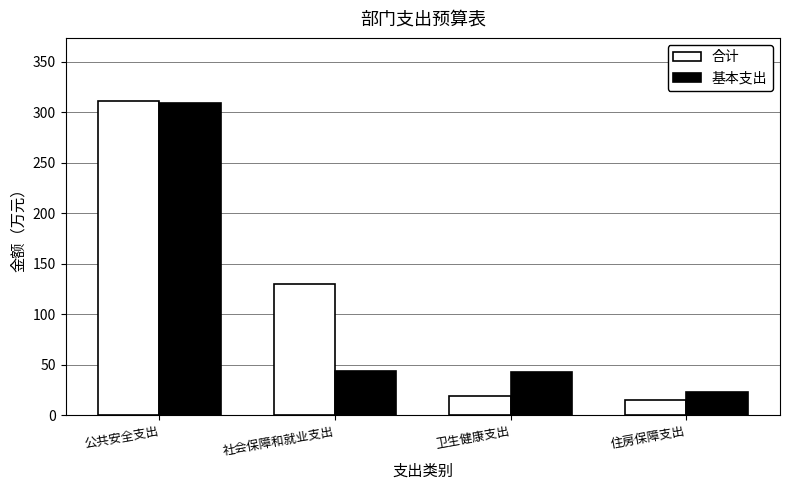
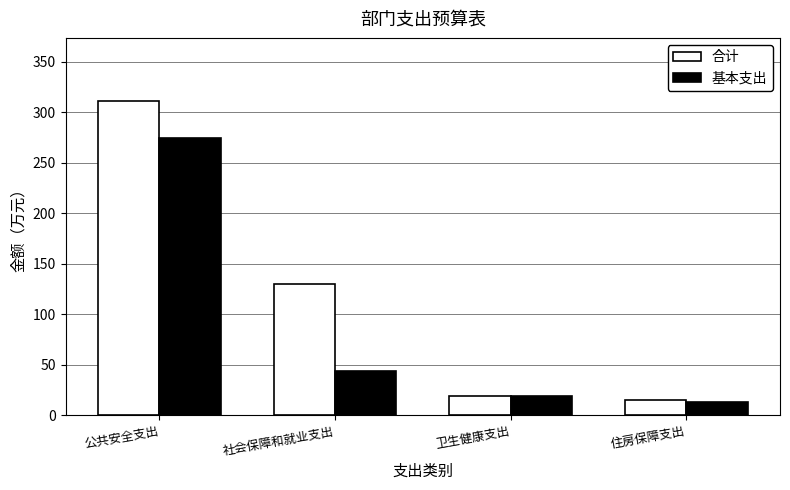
  {
    "合计": {
      "公共安全支出": 311,
      "社会保障和就业支出": 130,
      "卫生健康支出": 19,
      "住房保障支出": 15
    },
    "基本支出": {
-     "公共安全支出": 309,
+     "公共安全支出": 275,
      "社会保障和就业支出": 44,
-     "卫生健康支出": 43,
-     "住房保障支出": 23
+     "卫生健康支出": 19,
+     "住房保障支出": 14
    }
  }
